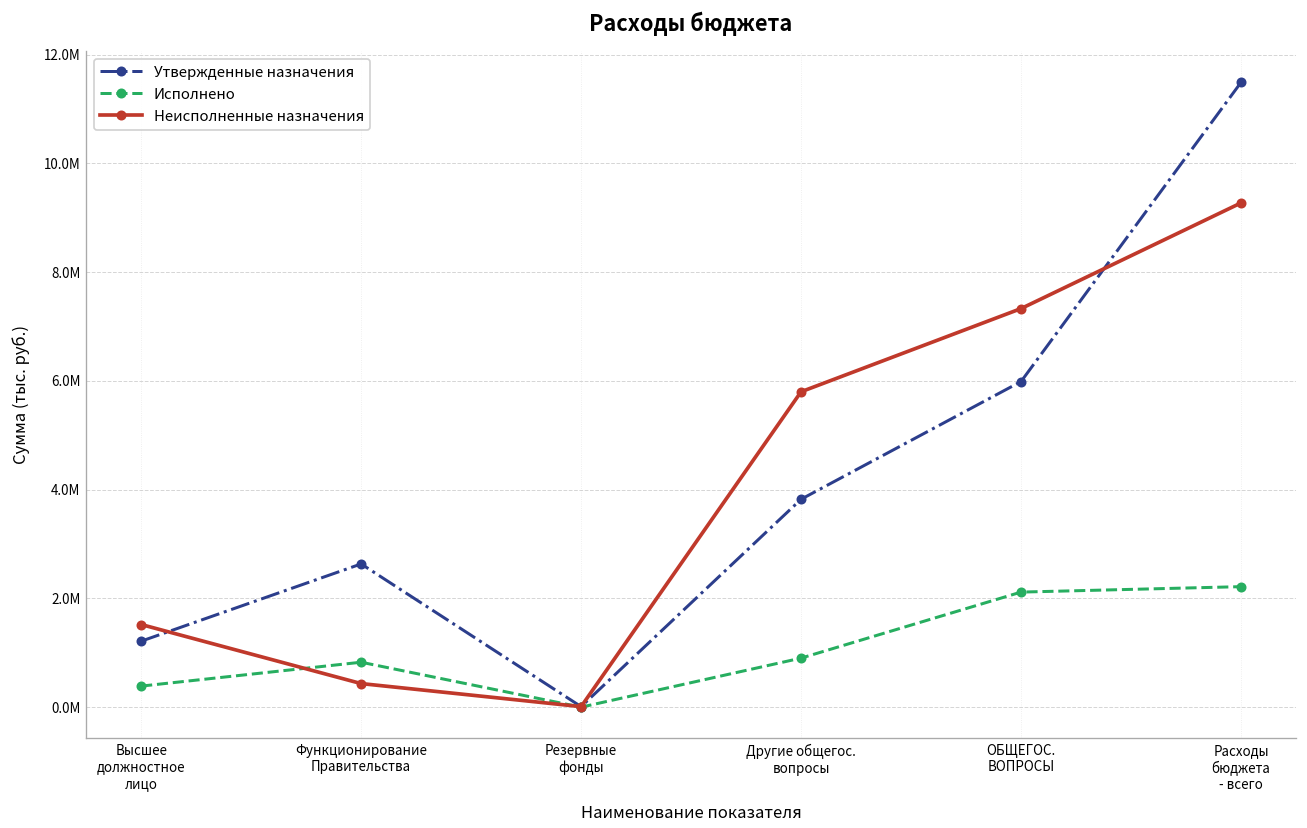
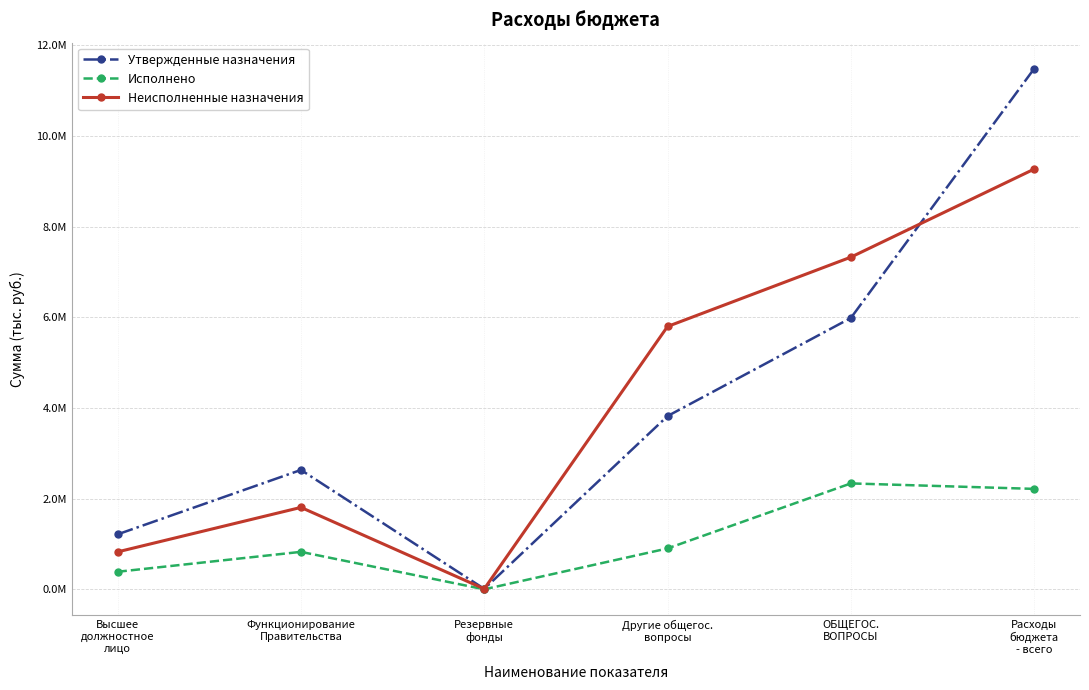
  {
    "Утвержденные назначения": {
      "Высшее должностное лицо": 1200000,
      "Функционирование Правительства": 2600000,
      "Другие общегос. вопросы": 3800000,
      "ОБЩЕГОС. ВОПРОСЫ": 6000000,
      "Расходы бюджета - всего": 11500000
    },
    "Исполнено": {
      "Высшее должностное лицо": 400000,
      "Функционирование Правительства": 800000,
      "Другие общегос. вопросы": 900000,
-     "ОБЩЕГОС. ВОПРОСЫ": 2100000,
+     "ОБЩЕГОС. ВОПРОСЫ": 2300000,
      "Расходы бюджета - всего": 2200000
    },
    "Неисполненные назначения": {
-     "Высшее должностное лицо": 1500000,
-     "Функционирование Правительства": 400000,
+     "Высшее должностное лицо": 800000,
+     "Функционирование Правительства": 1800000,
      "Другие общегос. вопросы": 5800000,
      "ОБЩЕГОС. ВОПРОСЫ": 7300000,
      "Расходы бюджета - всего": 9300000
    }
  }
